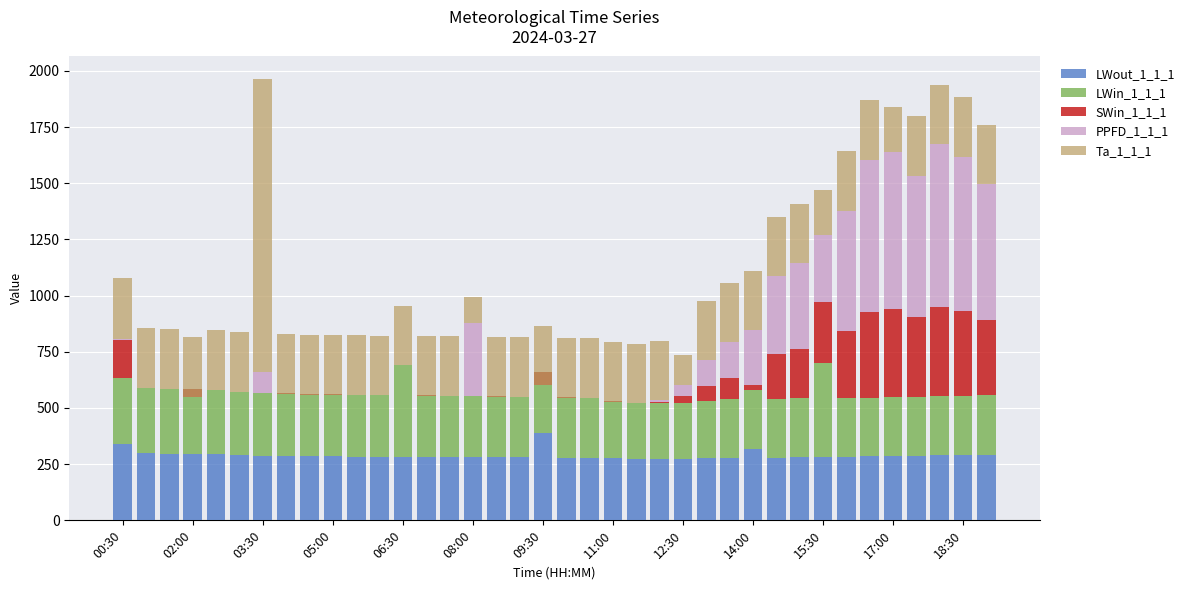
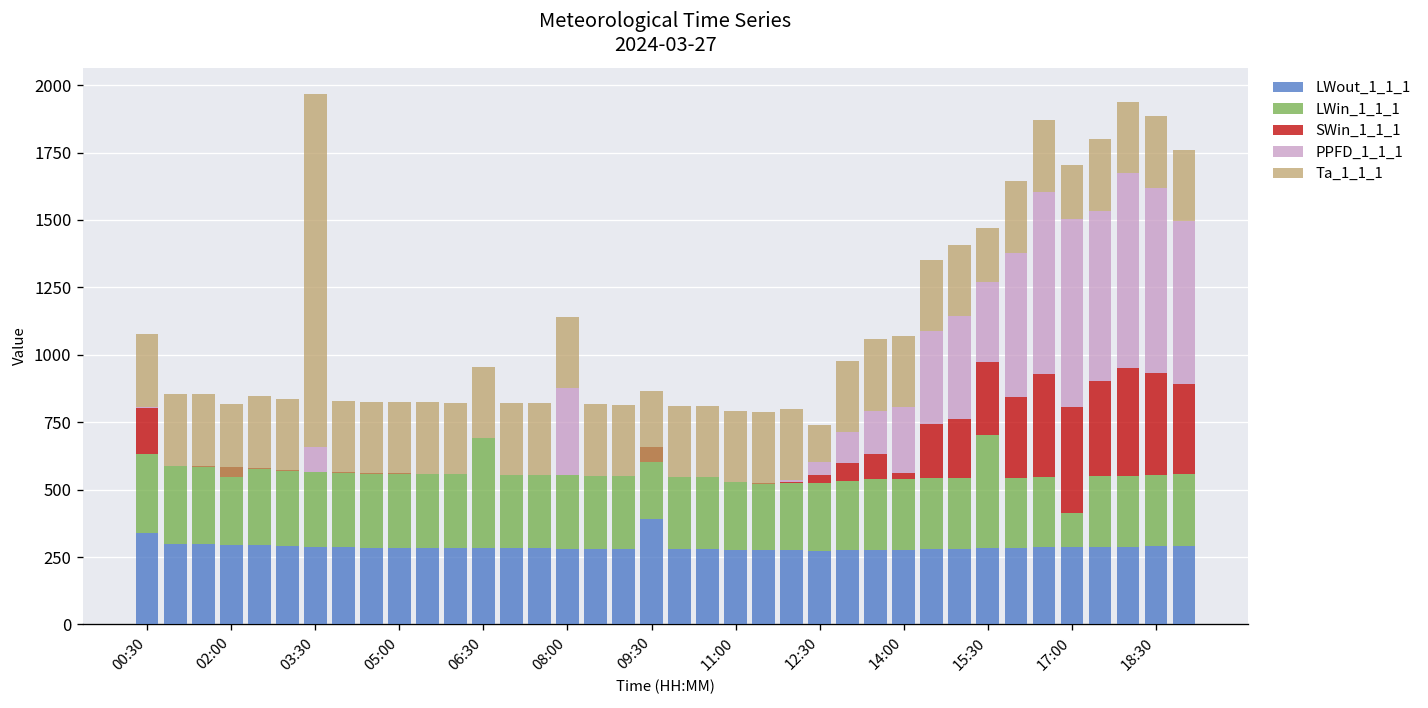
  {
    "LWout_1_1_1": {
      "00:30": 340,
      "02:00": 300,
      "03:30": 290,
      "05:00": 280,
      "06:30": 280,
      "08:00": 280,
      "09:30": 390,
      "11:00": 280,
      "12:30": 270,
-     "14:00": 320,
+     "14:00": 280,
      "15:30": 280,
      "17:00": 290,
      "18:30": 290
    },
    "LWin_1_1_1": {
      "00:30": 290,
      "03:30": 280,
      "05:00": 280,
      "06:30": 410,
      "08:00": 270,
      "11:00": 250,
      "12:30": 250,
      "14:00": 260,
      "15:30": 420,
-     "17:00": 260,
+     "17:00": 130,
      "18:30": 260
    },
    "SWin_1_1_1": {
      "00:30": 170,
      "12:30": 30,
      "14:00": 20,
      "15:30": 270,
      "17:00": 390,
      "18:30": 380
    },
    "PPFD_1_1_1": {
      "03:30": 90,
      "05:00": 0,
      "06:30": 0,
      "08:00": 320,
      "11:00": 0,
      "12:30": 50,
      "14:00": 240,
      "15:30": 300,
      "17:00": 700,
      "18:30": 690
    },
    "Ta_1_1_1": {
      "00:30": 270,
      "02:00": 270,
      "03:30": 1310,
      "05:00": 270,
      "06:30": 270,
-     "08:00": 120,
+     "08:00": 260,
      "09:30": 260,
      "11:00": 260,
      "12:30": 130,
      "14:00": 260,
      "15:30": 200,
      "17:00": 200,
      "18:30": 270
    }
  }
